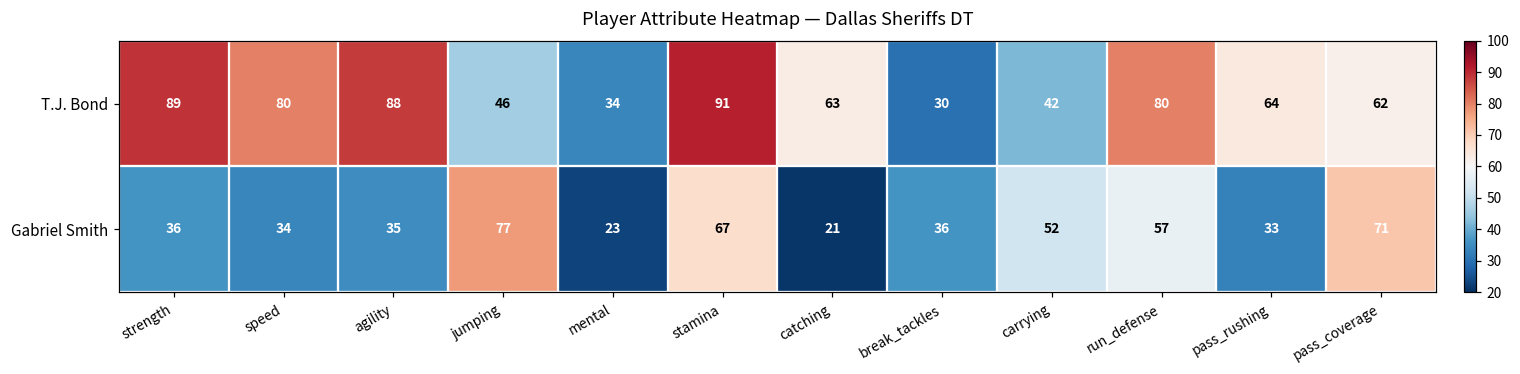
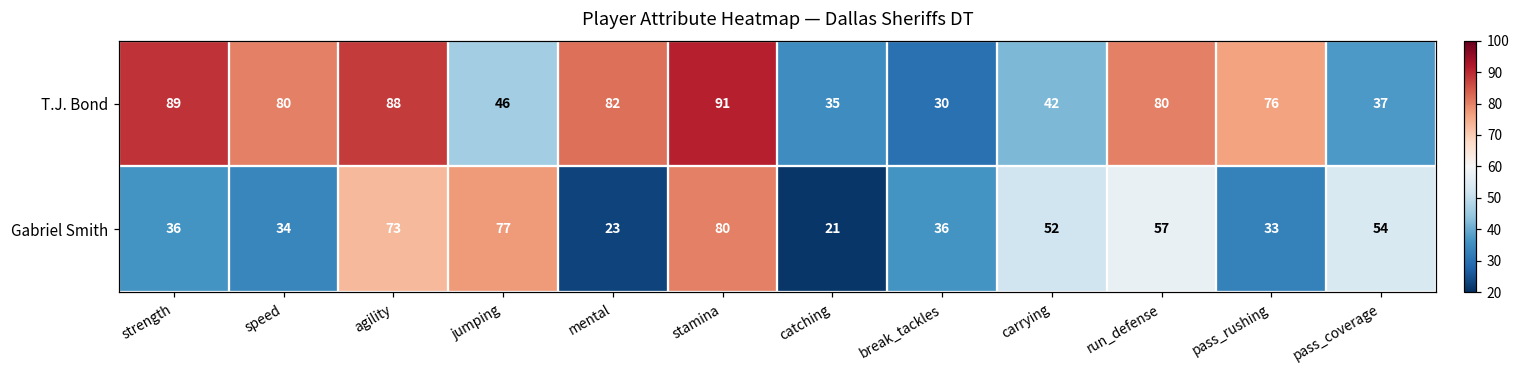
  {
    "T.J. Bond": {
      "strength": 89,
      "speed": 80,
      "agility": 88,
      "jumping": 46,
-     "mental": 34,
+     "mental": 82,
      "stamina": 91,
-     "catching": 63,
+     "catching": 35,
      "break_tackles": 30,
      "carrying": 42,
      "run_defense": 80,
-     "pass_rushing": 64,
-     "pass_coverage": 62
+     "pass_rushing": 76,
+     "pass_coverage": 37
    },
    "Gabriel Smith": {
      "strength": 36,
      "speed": 34,
-     "agility": 35,
+     "agility": 73,
      "jumping": 77,
      "mental": 23,
-     "stamina": 67,
+     "stamina": 80,
      "catching": 21,
      "break_tackles": 36,
      "carrying": 52,
      "run_defense": 57,
      "pass_rushing": 33,
-     "pass_coverage": 71
+     "pass_coverage": 54
    }
  }
